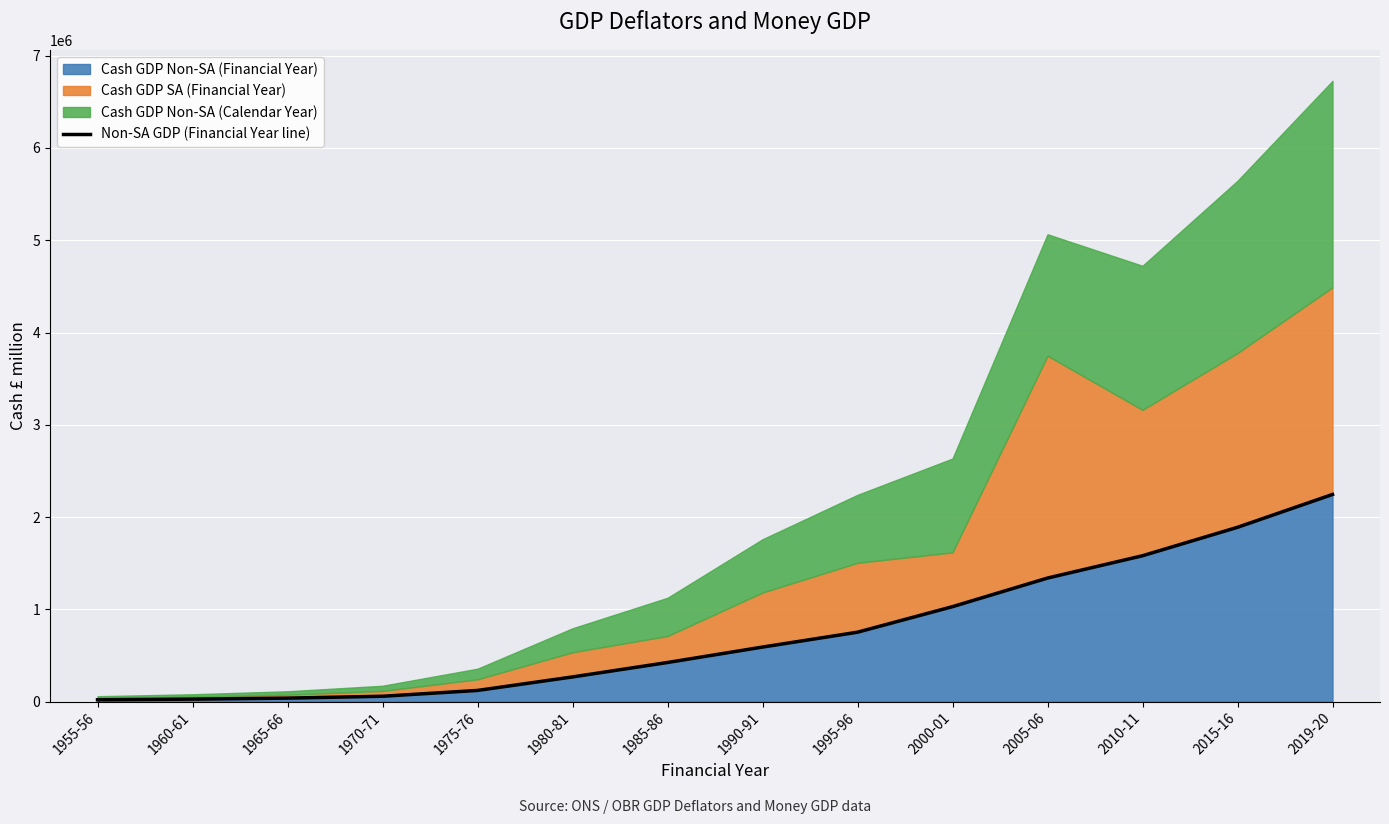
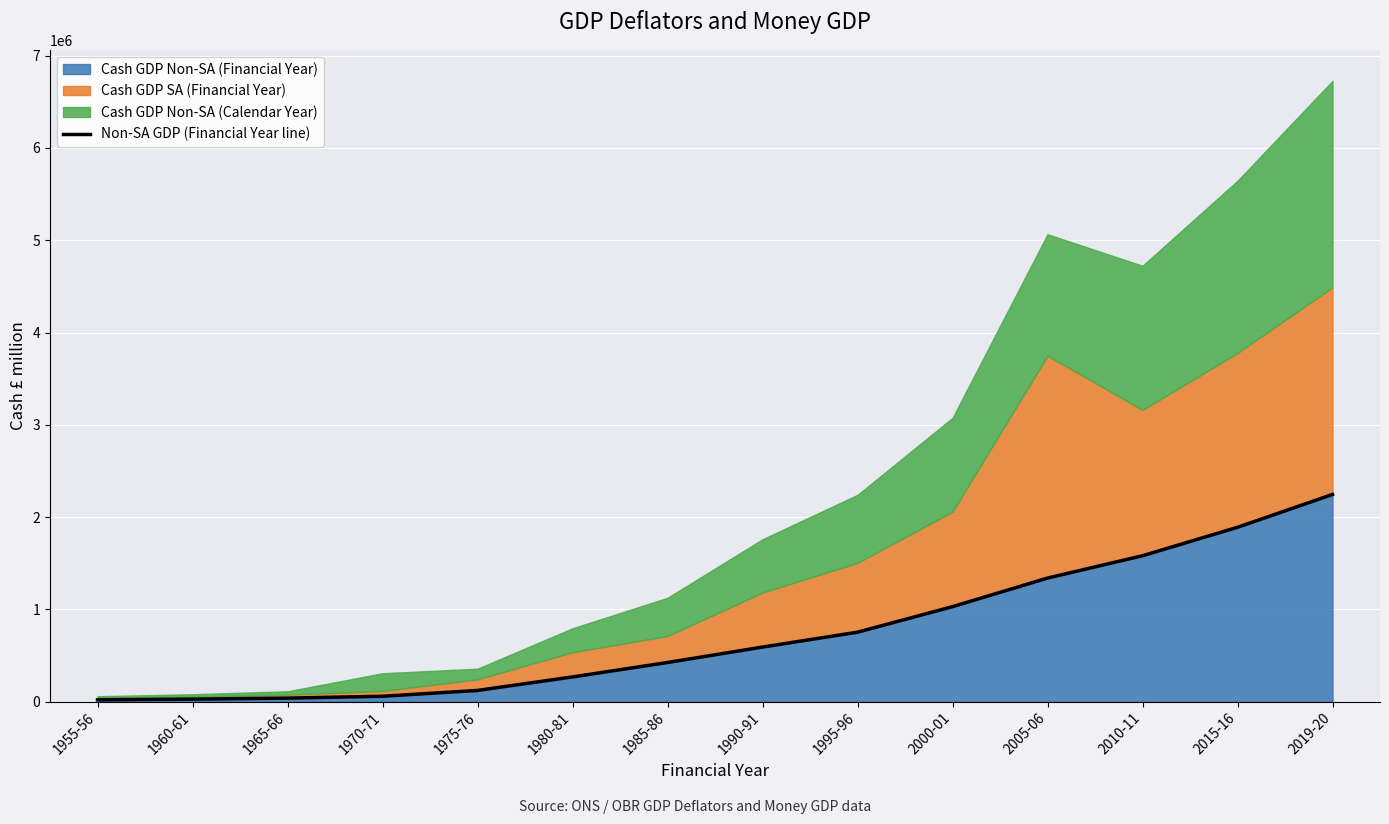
  {
    "Cash GDP Non-SA (Financial Year)": {
      "1965-66": 0,
      "1970-71": 100000,
      "1975-76": 100000,
      "1980-81": 300000,
      "1985-86": 400000,
      "1990-91": 600000,
      "1995-96": 800000,
      "2000-01": 1000000,
      "2005-06": 1300000,
      "2010-11": 1600000,
      "2015-16": 1900000,
      "2019-20": 2200000
    },
    "Cash GDP SA (Financial Year)": {
      "1965-66": 0,
      "1970-71": 100000,
      "1975-76": 100000,
      "1980-81": 300000,
      "1985-86": 300000,
      "1990-91": 600000,
      "1995-96": 800000,
-     "2000-01": 600000,
+     "2000-01": 1000000,
      "2005-06": 2400000,
      "2010-11": 1600000,
      "2015-16": 1900000,
      "2019-20": 2200000
    },
    "Cash GDP Non-SA (Calendar Year)": {
      "1965-66": 0,
-     "1970-71": 100000,
+     "1970-71": 200000,
      "1975-76": 100000,
      "1980-81": 300000,
      "1985-86": 400000,
      "1990-91": 600000,
      "1995-96": 700000,
      "2000-01": 1000000,
      "2005-06": 1300000,
      "2010-11": 1600000,
      "2015-16": 1900000,
      "2019-20": 2200000
    }
  }
